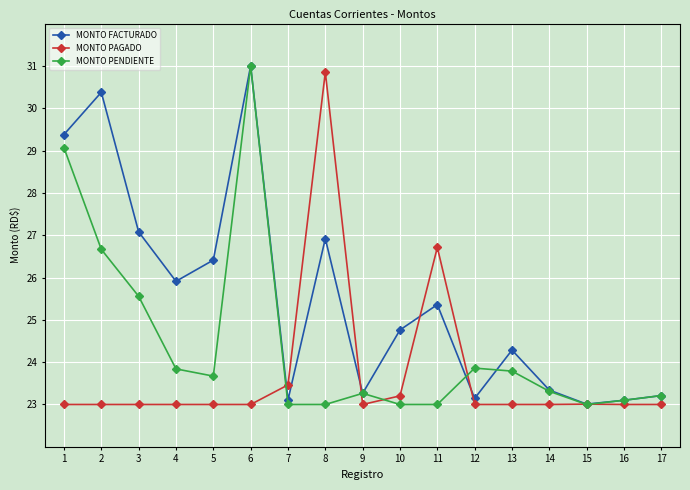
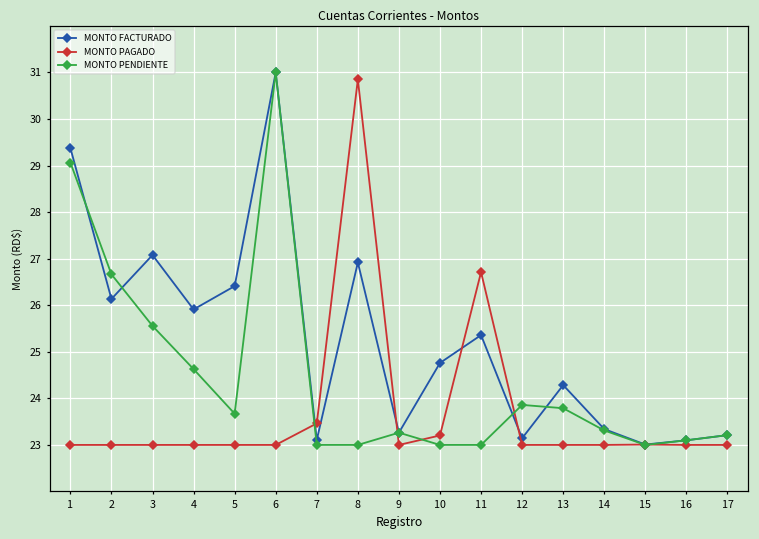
  {
    "MONTO FACTURADO": {
      "1": 29.4,
-     "2": 30.4,
+     "2": 26.1,
      "3": 27.1,
      "4": 25.9,
      "5": 26.4,
      "7": 23.1,
      "8": 26.9,
      "10": 24.8,
      "11": 25.4,
      "12": 23.1,
      "13": 24.3
    },
    "MONTO PAGADO": {
      "1": 23.0,
      "2": 23.0,
      "3": 23.0,
      "4": 23.0,
      "5": 23.0,
      "6": 23.0,
      "7": 23.5,
      "8": 30.9,
      "9": 23.0,
      "10": 23.2,
      "11": 26.7,
      "12": 23.0,
      "13": 23.0,
      "14": 23.0,
      "16": 23.0,
      "17": 23.0
    },
    "MONTO PENDIENTE": {
      "1": 29.1,
      "2": 26.7,
      "3": 25.6,
-     "4": 23.8,
+     "4": 24.6,
      "5": 23.7,
      "7": 23.0,
      "8": 23.0,
      "10": 23.0,
      "11": 23.0,
      "12": 23.9,
      "13": 23.8
    }
  }
